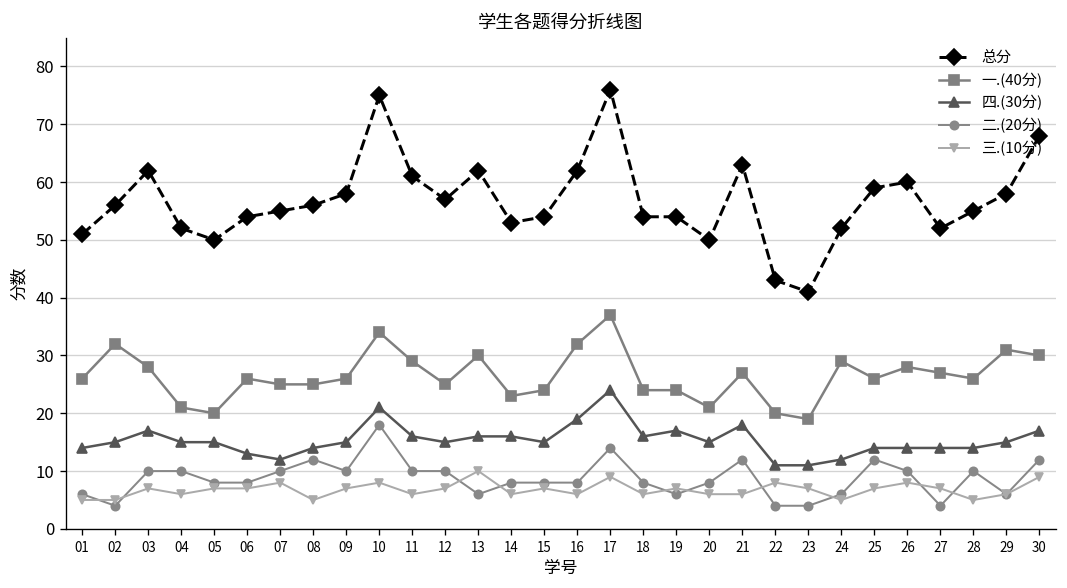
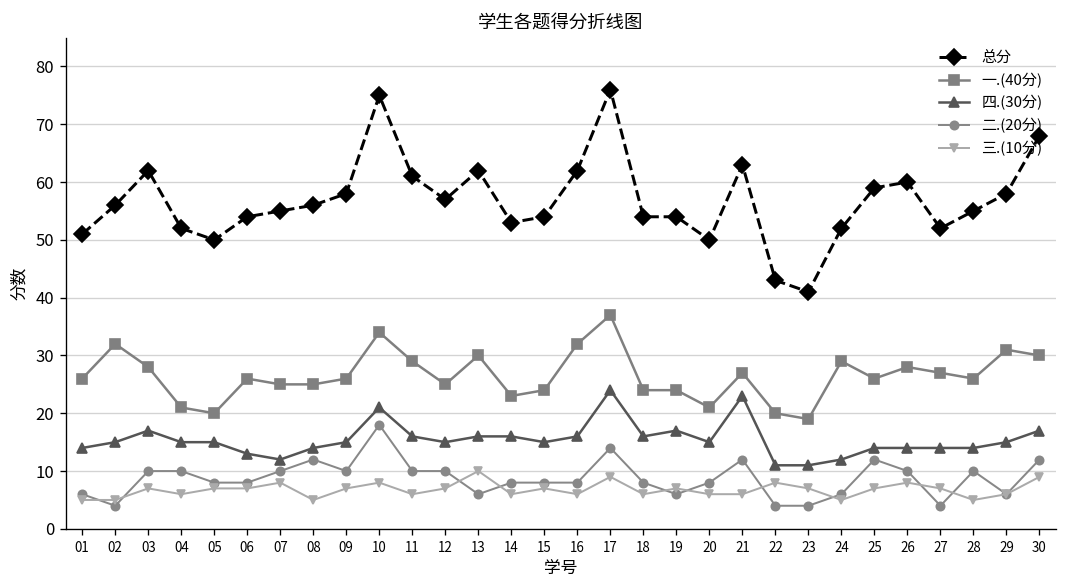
  {
    "总分": {
      "01": 51,
      "02": 56,
      "03": 62,
      "04": 52,
      "05": 50,
      "06": 54,
      "07": 55,
      "08": 56,
      "09": 58,
      "10": 75,
      "11": 61,
      "12": 57,
      "13": 62,
      "14": 53,
      "15": 54,
      "16": 62,
      "17": 76,
      "18": 54,
      "19": 54,
      "20": 50,
      "21": 63,
      "22": 43,
      "23": 41,
      "24": 52,
      "25": 59,
      "26": 60,
      "27": 52,
      "28": 55,
      "29": 58,
      "30": 68
    },
    "四.(30分)": {
      "01": 14,
      "02": 15,
      "03": 17,
      "04": 15,
      "05": 15,
      "06": 13,
      "07": 12,
      "08": 14,
      "09": 15,
      "10": 21,
      "11": 16,
      "12": 15,
      "13": 16,
      "14": 16,
      "15": 15,
-     "16": 19,
+     "16": 16,
      "17": 24,
      "18": 16,
      "19": 17,
      "20": 15,
-     "21": 18,
+     "21": 23,
      "22": 11,
      "23": 11,
      "24": 12,
      "25": 14,
      "26": 14,
      "27": 14,
      "28": 14,
      "29": 15,
      "30": 17
    }
  }
